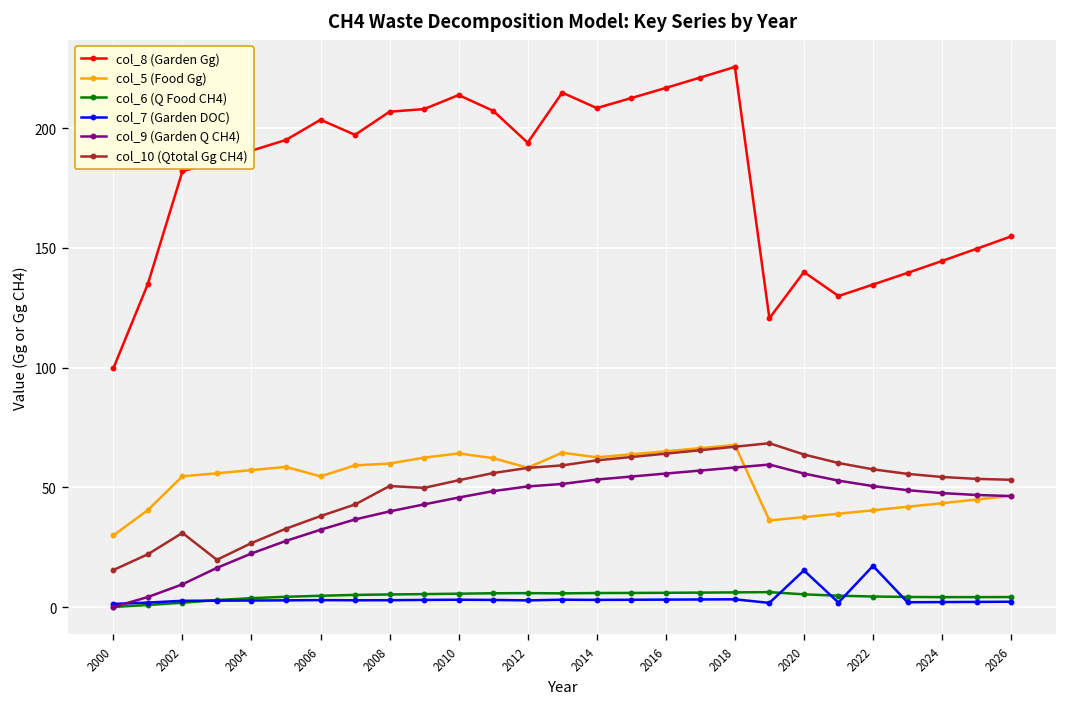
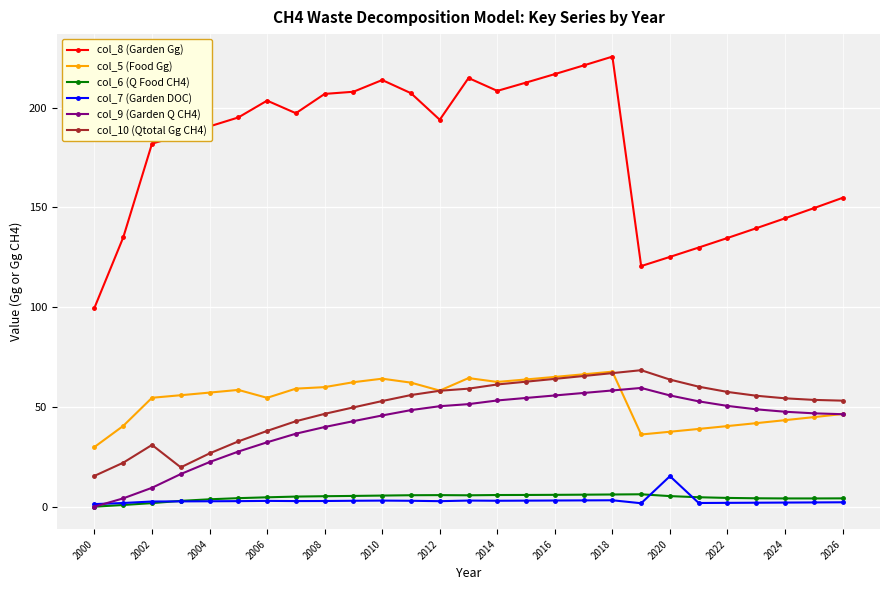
  {
    "col_8 (Garden Gg)": {
      "2000": 100,
      "2002": 182,
      "2006": 204,
      "2008": 207,
      "2010": 214,
      "2012": 194,
      "2014": 208,
      "2016": 217,
      "2018": 226,
-     "2020": 140,
+     "2020": 125,
      "2022": 135,
      "2024": 145,
      "2026": 155
    },
    "col_5 (Food Gg)": {
      "2000": 30,
      "2002": 55,
      "2004": 57,
      "2006": 55,
      "2008": 60,
      "2010": 64,
      "2014": 63,
      "2020": 38,
      "2022": 40,
      "2024": 43
    },
    "col_6 (Q Food CH4)": {
      "2006": 5,
      "2008": 5,
      "2010": 6,
      "2012": 6,
      "2014": 6,
      "2016": 6,
      "2018": 6,
      "2020": 5,
      "2022": 4,
      "2024": 4,
      "2026": 4
    },
    "col_7 (Garden DOC)": {
      "2000": 1,
      "2006": 3,
      "2008": 3,
      "2010": 3,
      "2012": 3,
      "2014": 3,
      "2016": 3,
      "2018": 3,
      "2020": 15,
-     "2022": 17,
+     "2022": 2,
      "2024": 2,
      "2026": 2
    },
    "col_9 (Garden Q CH4)": {
      "2002": 9,
      "2004": 22,
      "2006": 32,
      "2008": 40,
      "2010": 46,
      "2012": 50,
      "2014": 53,
      "2016": 56,
      "2018": 58,
      "2020": 56,
      "2022": 51,
      "2024": 48
    },
    "col_10 (Qtotal Gg CH4)": {
      "2000": 15,
      "2002": 31,
      "2004": 27,
      "2006": 38,
-     "2008": 51,
+     "2008": 47,
      "2010": 53,
      "2014": 61,
      "2020": 64,
      "2022": 58,
      "2024": 54,
      "2026": 53
    }
  }
